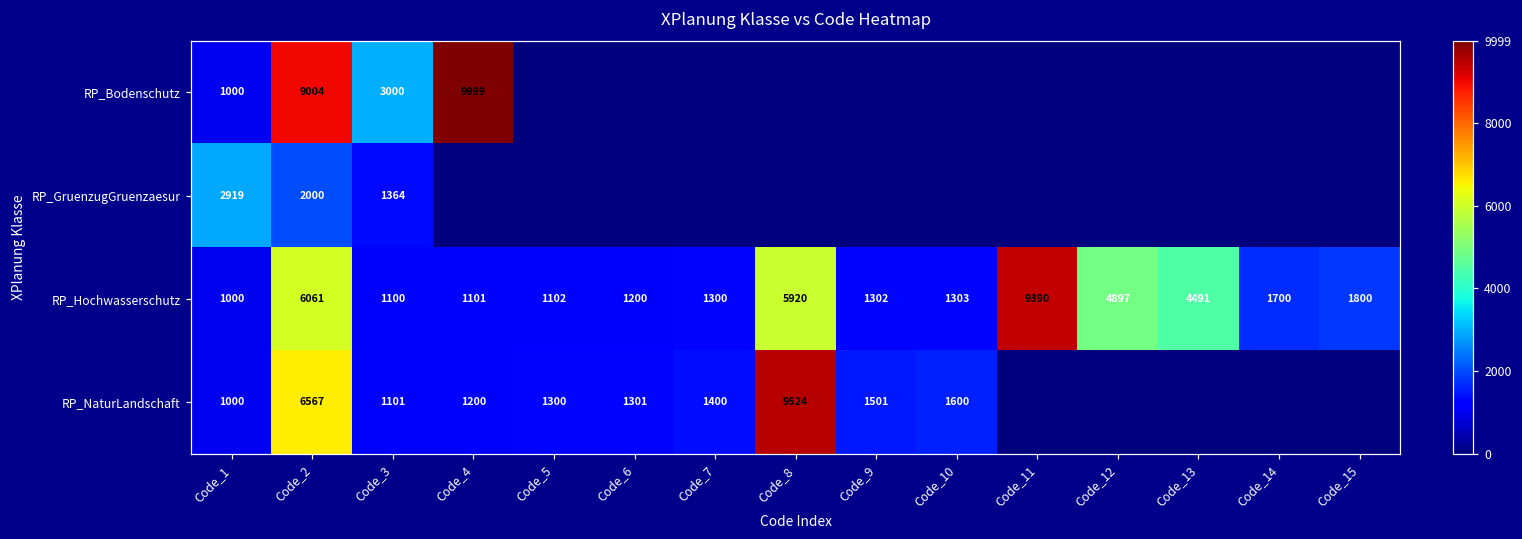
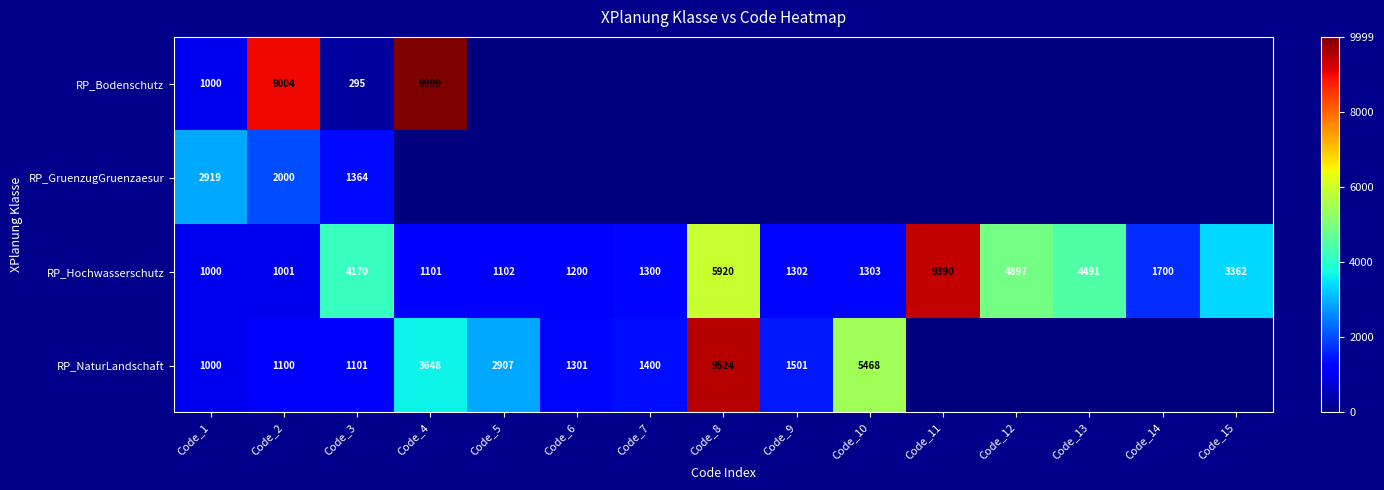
  {
    "RP_Bodenschutz": {
      "Code_1": 1000,
      "Code_2": 9004,
-     "Code_3": 3000,
+     "Code_3": 295,
      "Code_4": 9999
    },
    "RP_GruenzugGruenzaesur": {
      "Code_1": 2919,
      "Code_2": 2000,
      "Code_3": 1364
    },
    "RP_Hochwasserschutz": {
      "Code_1": 1000,
-     "Code_2": 6061,
-     "Code_3": 1100,
+     "Code_2": 1001,
+     "Code_3": 4170,
      "Code_4": 1101,
      "Code_5": 1102,
      "Code_6": 1200,
      "Code_7": 1300,
      "Code_8": 5920,
      "Code_9": 1302,
      "Code_10": 1303,
      "Code_11": 9390,
      "Code_12": 4897,
      "Code_13": 4491,
      "Code_14": 1700,
-     "Code_15": 1800
+     "Code_15": 3362
    },
    "RP_NaturLandschaft": {
      "Code_1": 1000,
-     "Code_2": 6567,
+     "Code_2": 1100,
      "Code_3": 1101,
-     "Code_4": 1200,
-     "Code_5": 1300,
+     "Code_4": 3648,
+     "Code_5": 2907,
      "Code_6": 1301,
      "Code_7": 1400,
      "Code_8": 9524,
      "Code_9": 1501,
-     "Code_10": 1600
+     "Code_10": 5468
    }
  }
